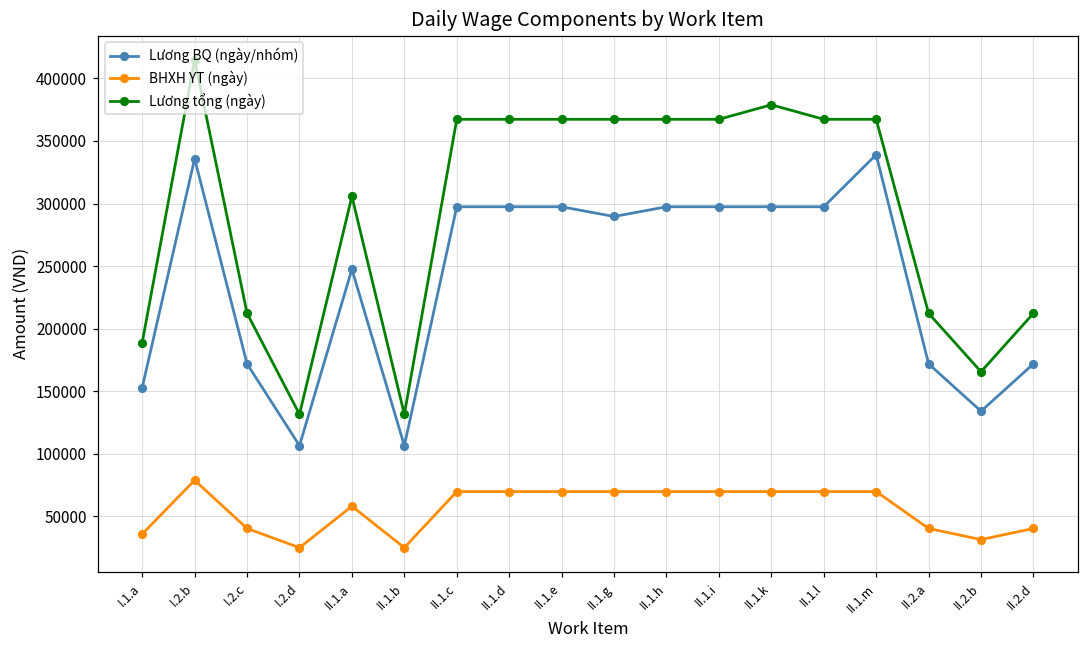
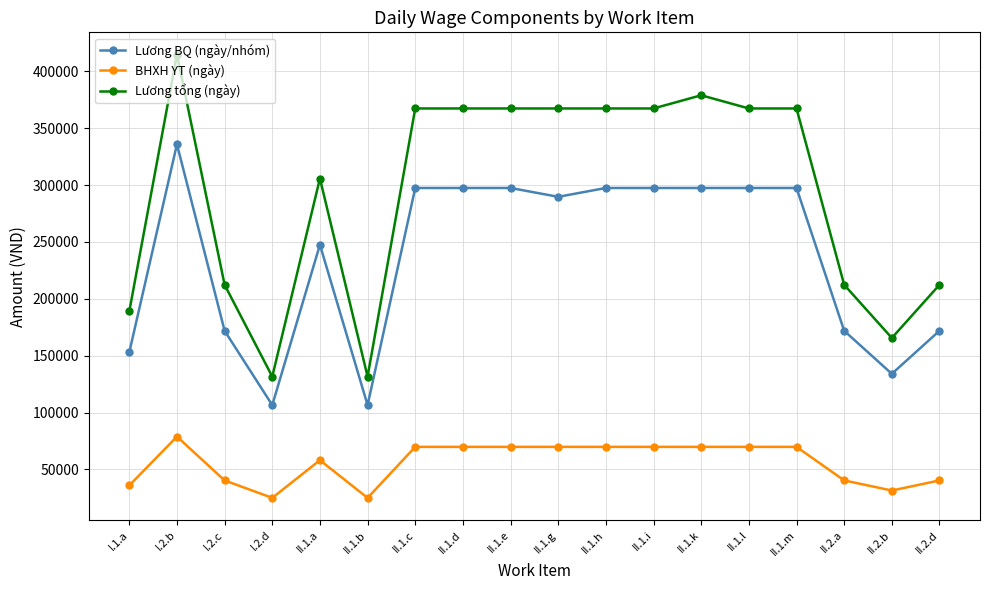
  {
    "Lương BQ (ngày/nhóm)": {
      "I.1.a": 153000,
      "I.2.b": 336000,
      "I.2.c": 172000,
      "I.2.d": 107000,
      "II.1.a": 248000,
      "II.1.b": 107000,
      "II.1.c": 297000,
      "II.1.d": 297000,
      "II.1.e": 297000,
      "II.1.g": 290000,
      "II.1.h": 297000,
      "II.1.i": 297000,
      "II.1.k": 297000,
      "II.1.l": 297000,
-     "II.1.m": 339000,
+     "II.1.m": 297000,
      "II.2.a": 172000,
      "II.2.b": 134000,
      "II.2.d": 172000
    },
    "BHXH YT (ngày)": {
      "I.1.a": 36000,
      "I.2.b": 79000,
      "I.2.c": 40000,
      "I.2.d": 25000,
      "II.1.a": 58000,
      "II.1.b": 25000,
      "II.1.c": 70000,
      "II.1.d": 70000,
      "II.1.e": 70000,
      "II.1.g": 70000,
      "II.1.h": 70000,
      "II.1.i": 70000,
      "II.1.k": 70000,
      "II.1.l": 70000,
      "II.1.m": 70000,
      "II.2.a": 40000,
      "II.2.b": 32000,
      "II.2.d": 40000
    },
    "Lương tổng (ngày)": {
      "I.1.a": 189000,
      "I.2.c": 212000,
      "I.2.d": 132000,
      "II.1.a": 306000,
      "II.1.b": 132000,
      "II.1.c": 367000,
      "II.1.d": 367000,
      "II.1.e": 367000,
      "II.1.g": 367000,
      "II.1.h": 367000,
      "II.1.i": 367000,
      "II.1.k": 379000,
      "II.1.l": 367000,
      "II.1.m": 367000,
      "II.2.a": 212000,
      "II.2.b": 166000,
      "II.2.d": 212000
    }
  }
